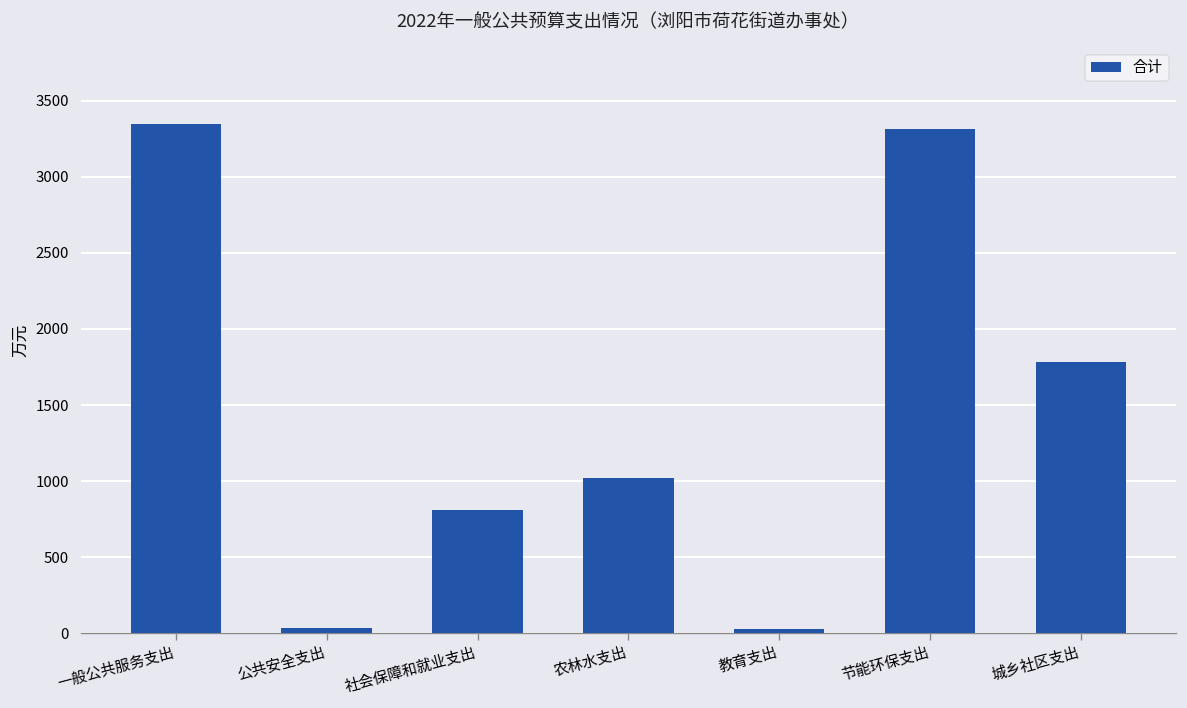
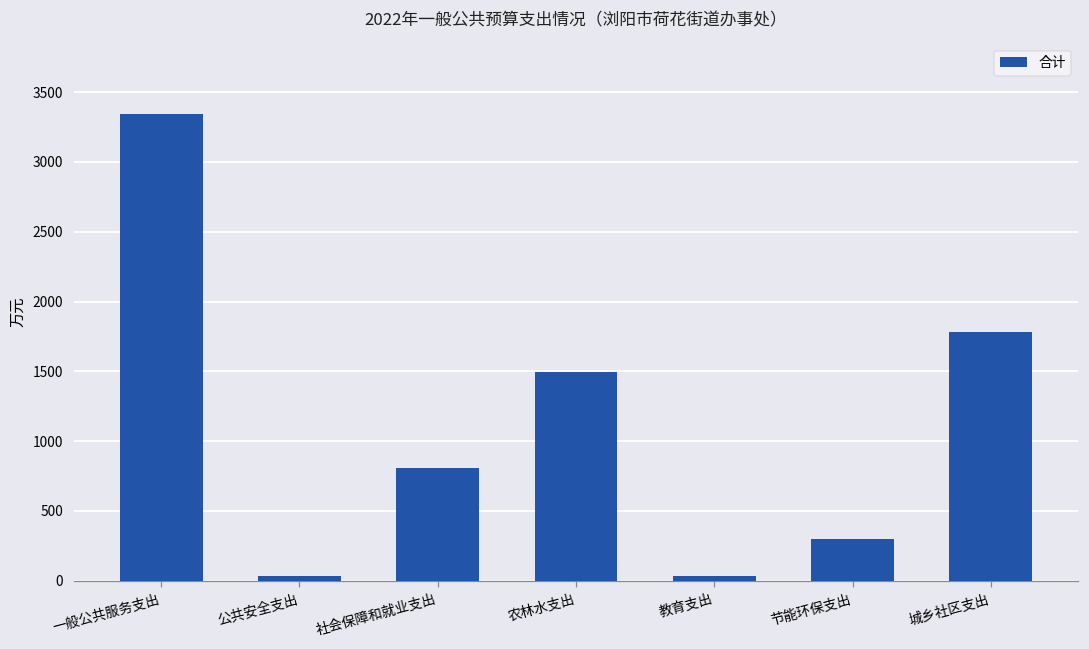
  {
    "一般公共服务支出": 3350,
    "公共安全支出": 40,
    "社会保障和就业支出": 810,
-   "农林水支出": 1020,
+   "农林水支出": 1490,
    "教育支出": 30,
-   "节能环保支出": 3320,
+   "节能环保支出": 300,
    "城乡社区支出": 1780
  }
